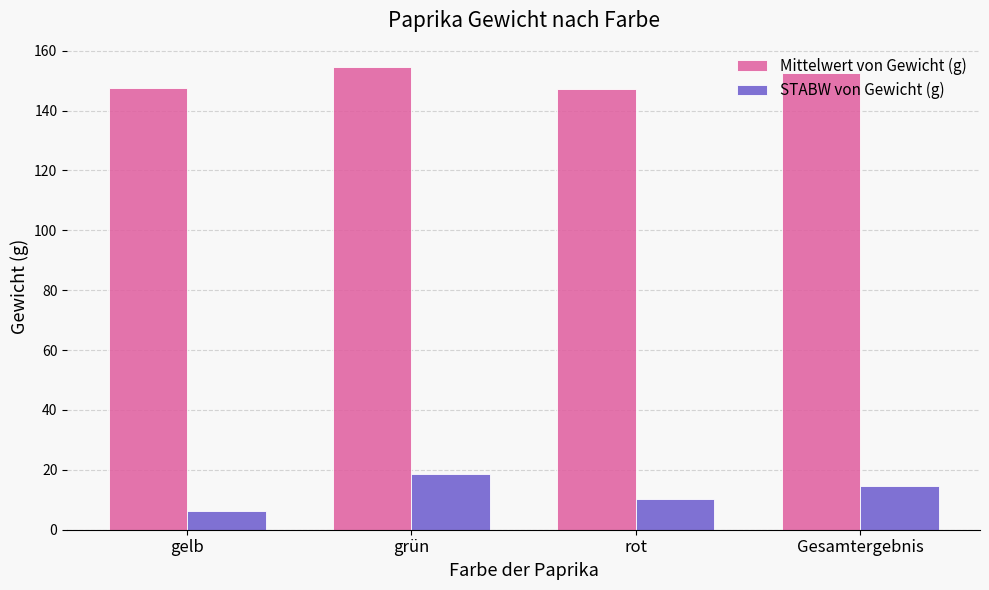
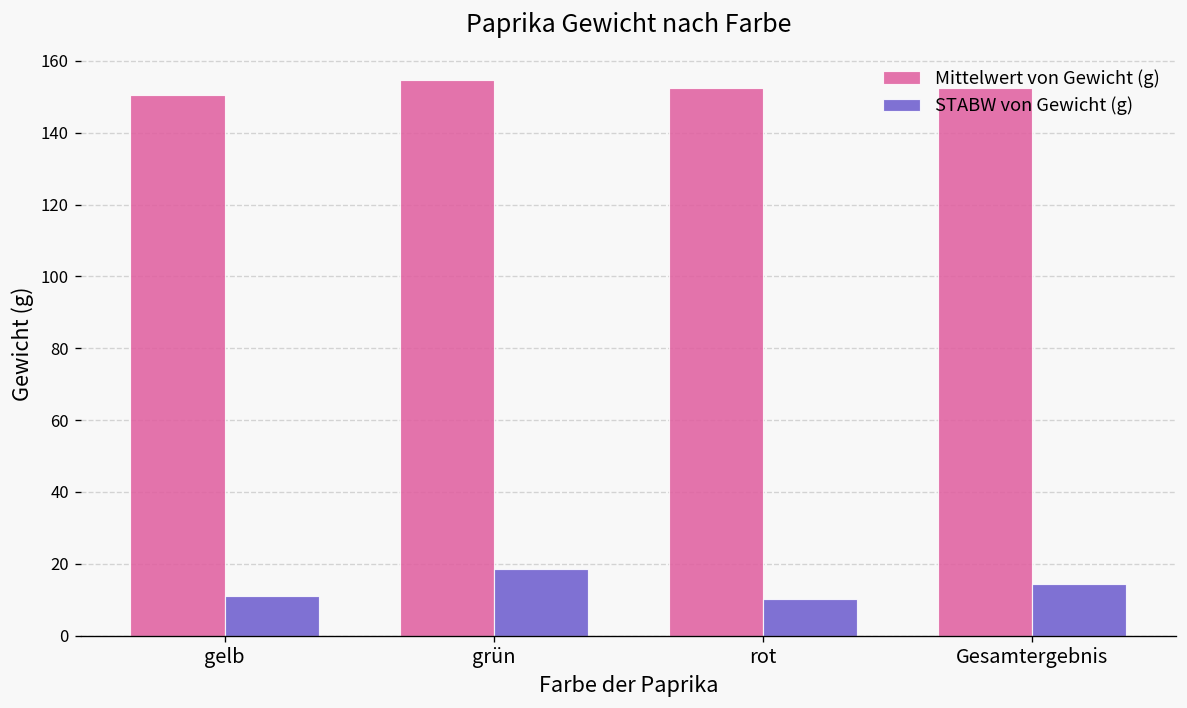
  {
    "Mittelwert von Gewicht (g)": {
-     "gelb": 148,
+     "gelb": 150,
      "grün": 155,
-     "rot": 147,
+     "rot": 152,
      "Gesamtergebnis": 152
    },
    "STABW von Gewicht (g)": {
-     "gelb": 6,
+     "gelb": 11,
      "grün": 18,
      "rot": 10,
      "Gesamtergebnis": 14
    }
  }
